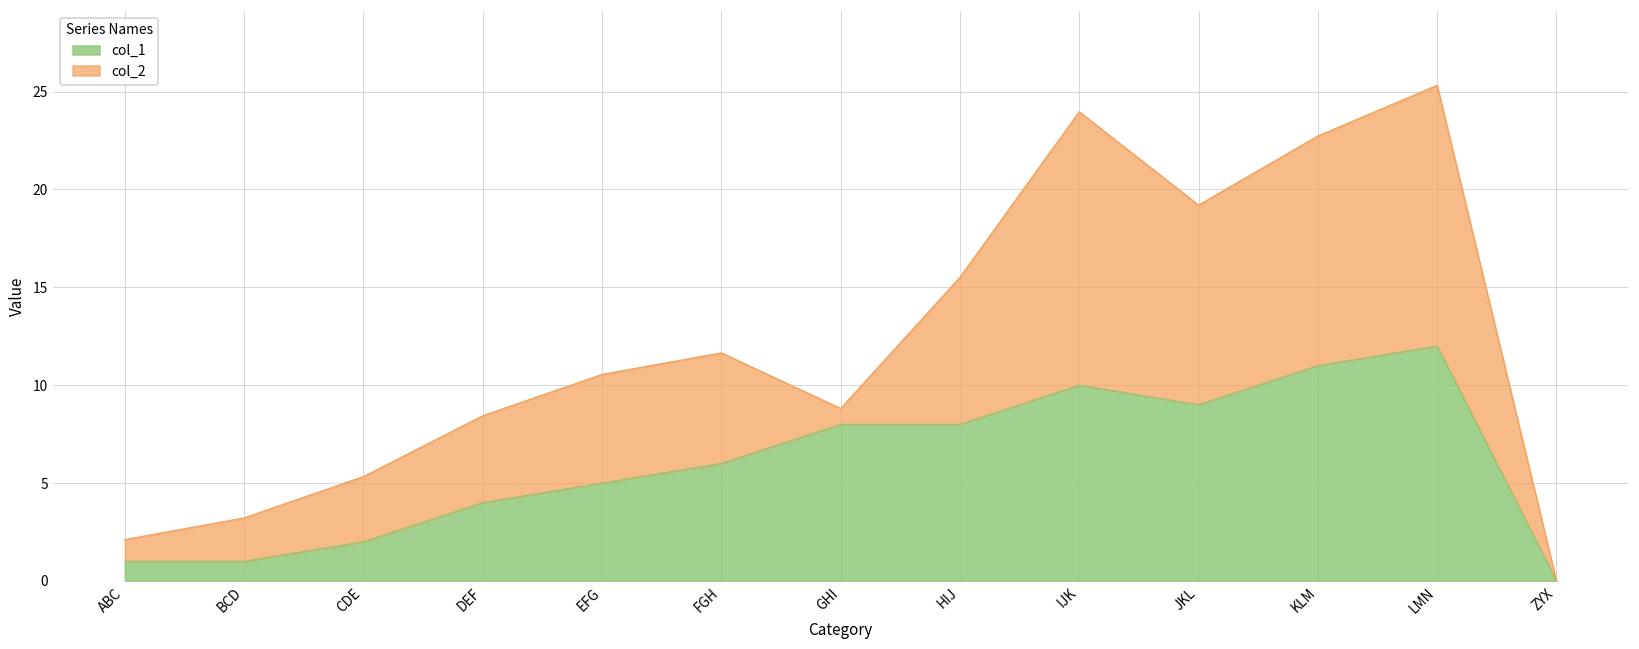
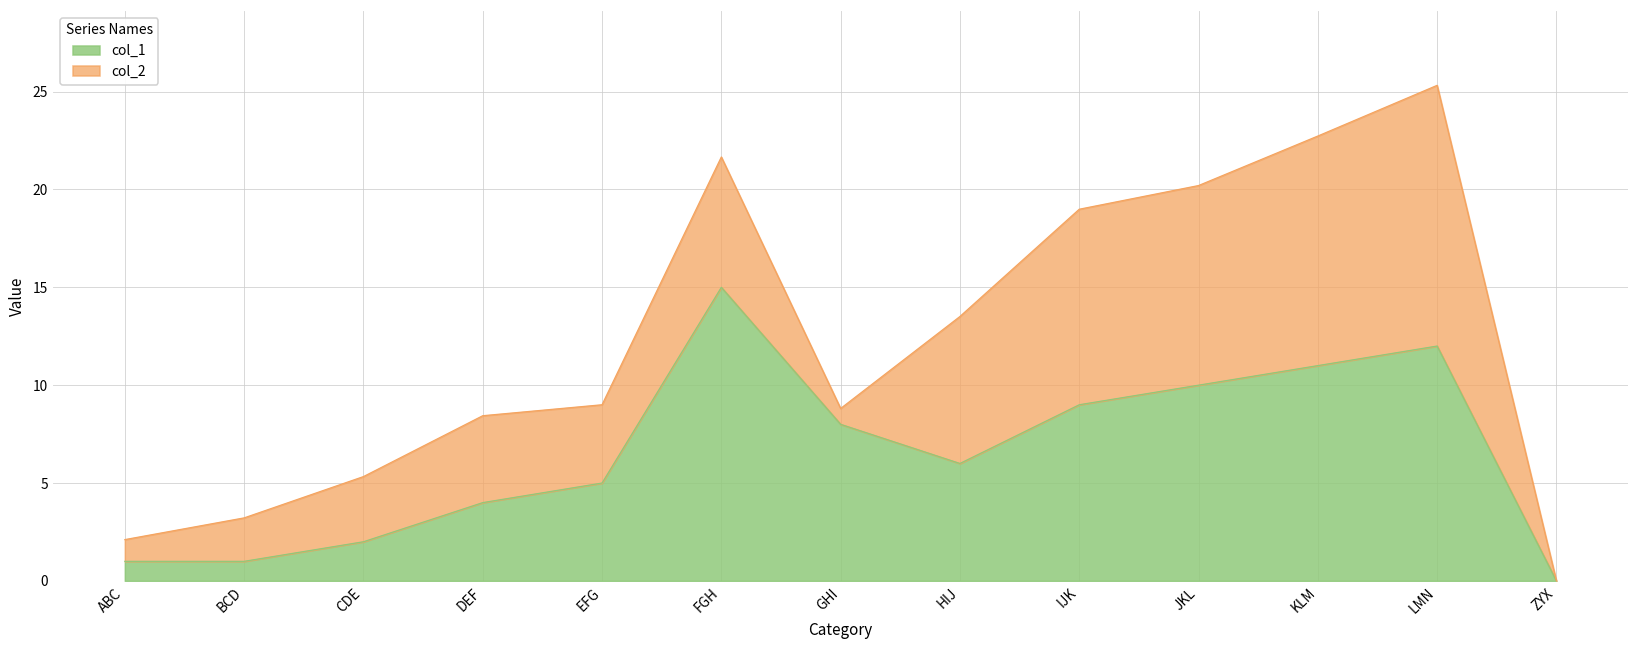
  {
    "col_1": {
      "ABC": 1,
      "BCD": 1,
      "CDE": 2,
      "DEF": 4,
      "EFG": 5,
-     "FGH": 6,
+     "FGH": 15,
      "GHI": 8,
-     "HIJ": 8,
-     "IJK": 10,
-     "JKL": 9,
+     "HIJ": 6,
+     "IJK": 9,
+     "JKL": 10,
      "KLM": 11,
      "LMN": 12
    },
    "col_2": {
      "ABC": 1.1,
      "BCD": 2.2,
      "CDE": 3.3,
      "DEF": 4.4,
-     "EFG": 5.6,
-     "FGH": 5.7,
+     "EFG": 4.0,
+     "FGH": 6.7,
      "GHI": 0.8,
      "HIJ": 7.5,
-     "IJK": 14.0,
+     "IJK": 10.0,
      "JKL": 10.2,
      "KLM": 11.7,
      "LMN": 13.3
    }
  }
